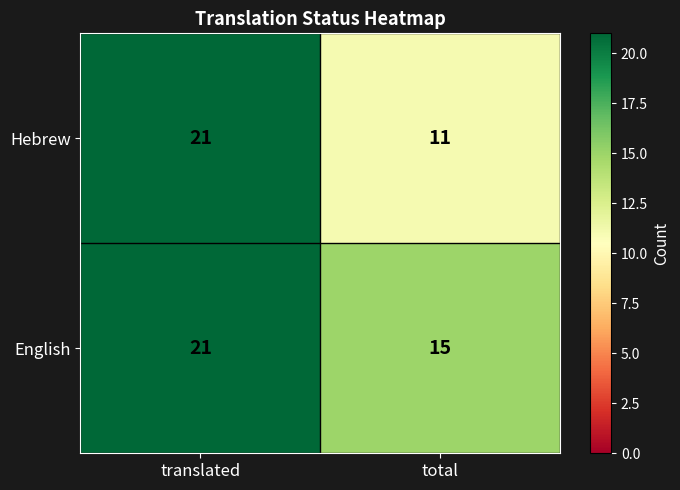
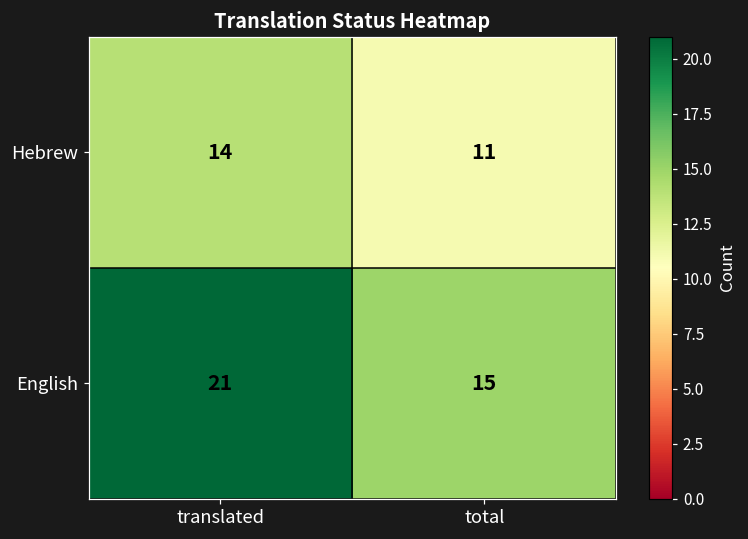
  {
    "Hebrew": {
-     "translated": 21,
+     "translated": 14,
      "total": 11
    },
    "English": {
      "translated": 21,
      "total": 15
    }
  }
